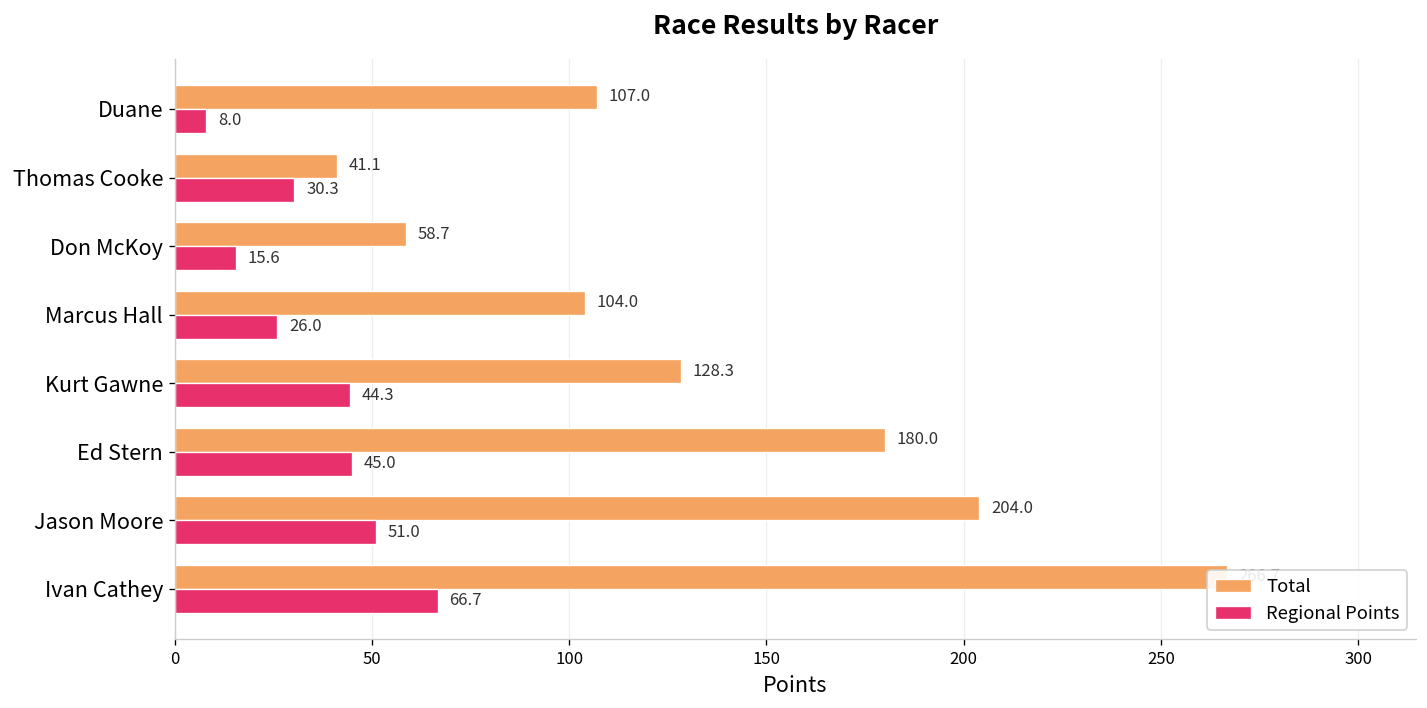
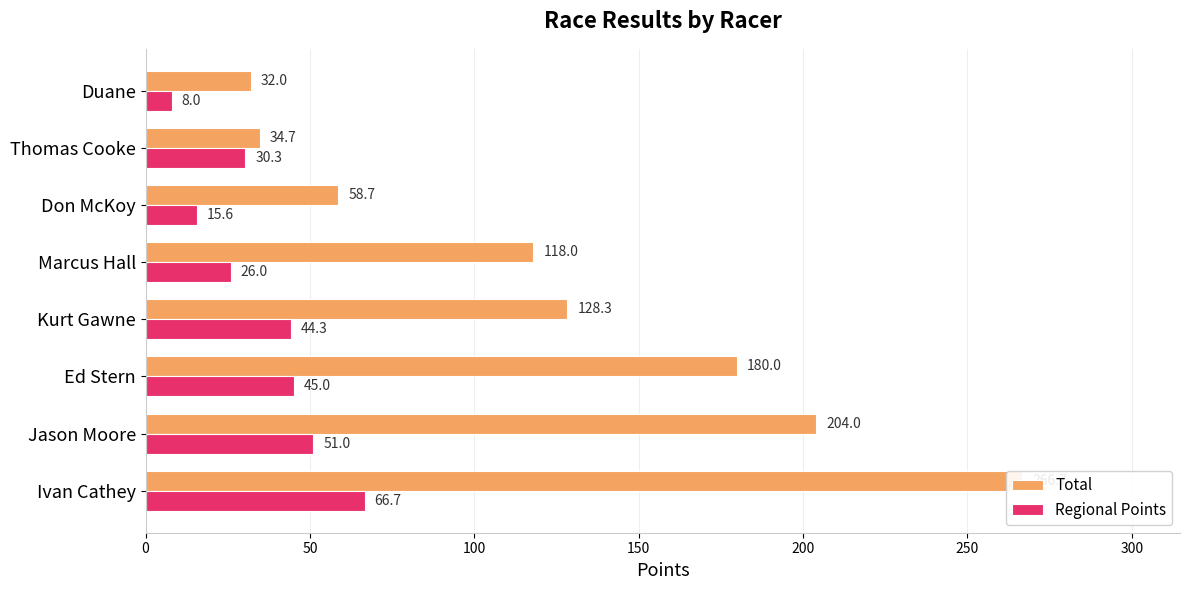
  {
    "Total": {
-     "Duane": 107.0,
-     "Thomas Cooke": 41.1,
+     "Duane": 32.0,
+     "Thomas Cooke": 34.7,
      "Don McKoy": 58.7,
-     "Marcus Hall": 104.0,
+     "Marcus Hall": 118.0,
      "Kurt Gawne": 128.3,
      "Ed Stern": 180.0,
      "Jason Moore": 204.0
    },
    "Regional Points": {
      "Duane": 8.0,
      "Thomas Cooke": 30.3,
      "Don McKoy": 15.6,
      "Marcus Hall": 26.0,
      "Kurt Gawne": 44.3,
      "Ed Stern": 45.0,
      "Jason Moore": 51.0,
      "Ivan Cathey": 66.7
    }
  }
